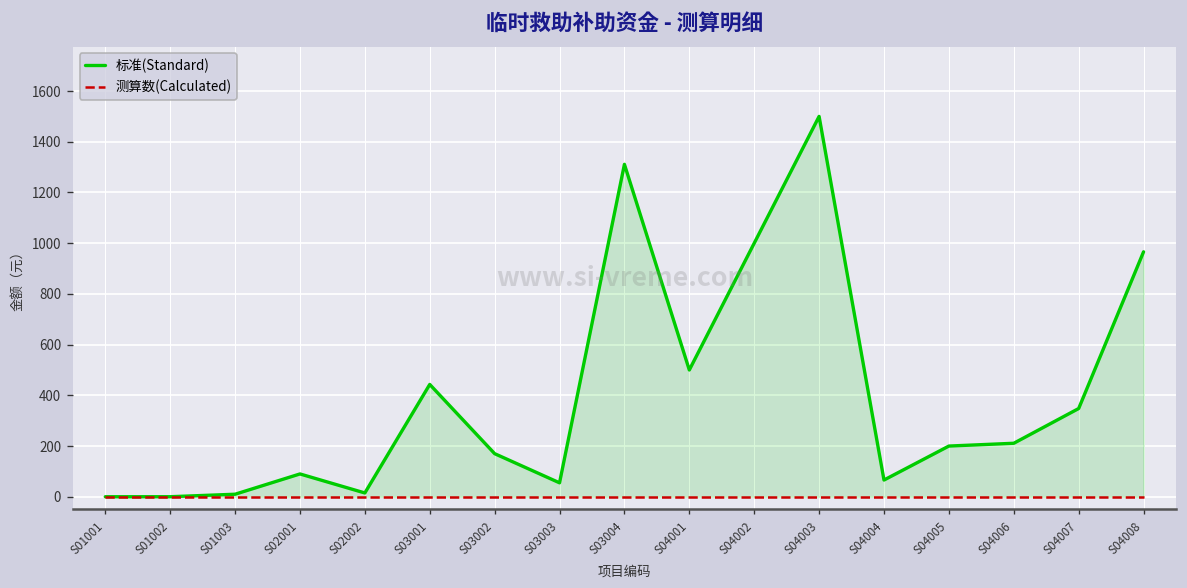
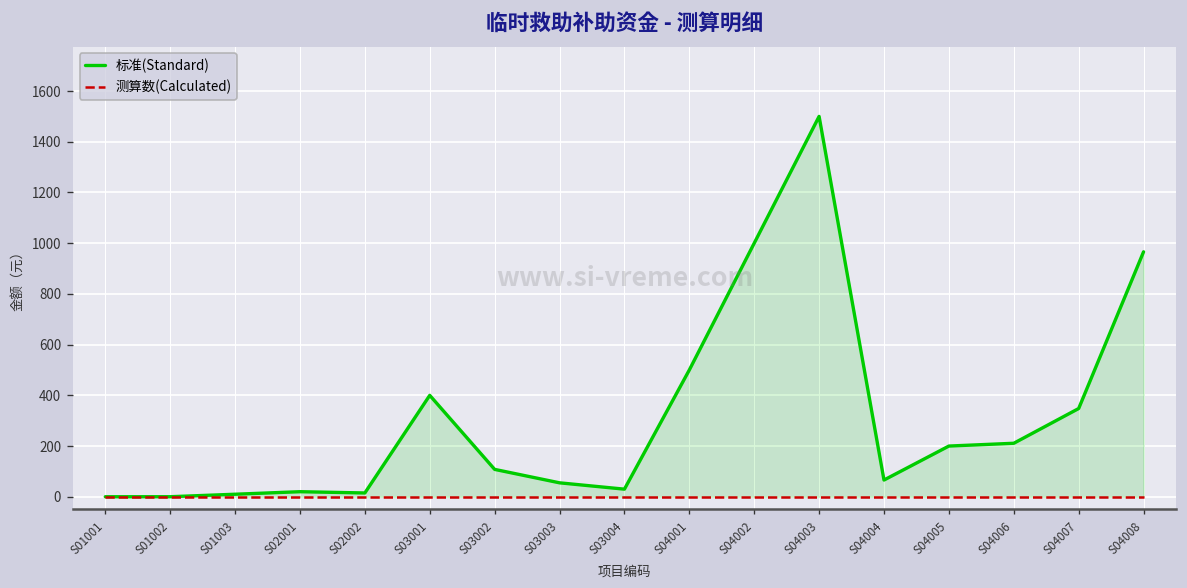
  {
    "标准(Standard)": {
-     "S02001": 90,
+     "S02001": 20,
      "S02002": 20,
-     "S03001": 440,
-     "S03002": 170,
+     "S03001": 400,
+     "S03002": 110,
      "S03003": 60,
-     "S03004": 1310,
+     "S03004": 30,
      "S04001": 500,
      "S04002": 1000,
      "S04003": 1500,
      "S04004": 70,
      "S04005": 200,
      "S04006": 210,
      "S04007": 350,
      "S04008": 970
    },
    "测算数(Calculated)": {
      "S02001": 0,
      "S02002": 0,
      "S03001": 0,
      "S03002": 0,
      "S03003": 0,
      "S03004": 0,
      "S04001": 0,
      "S04002": 0,
      "S04003": 0,
      "S04004": 0,
      "S04005": 0,
      "S04006": 0,
      "S04007": 0,
      "S04008": 0
    }
  }
